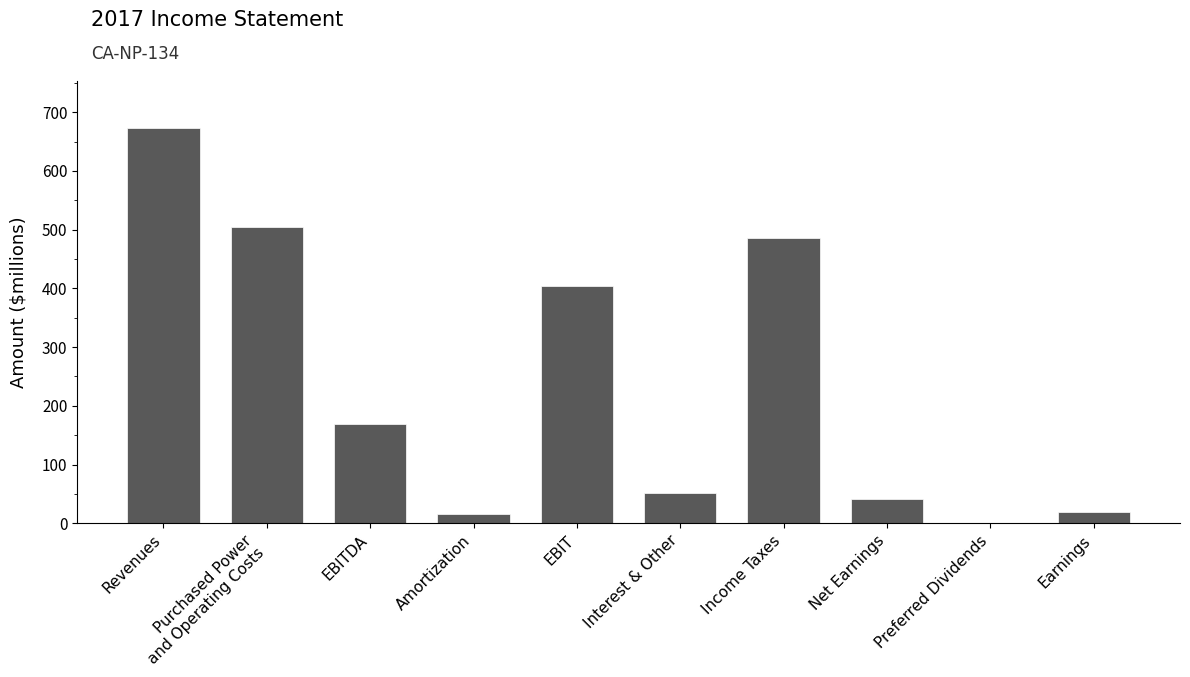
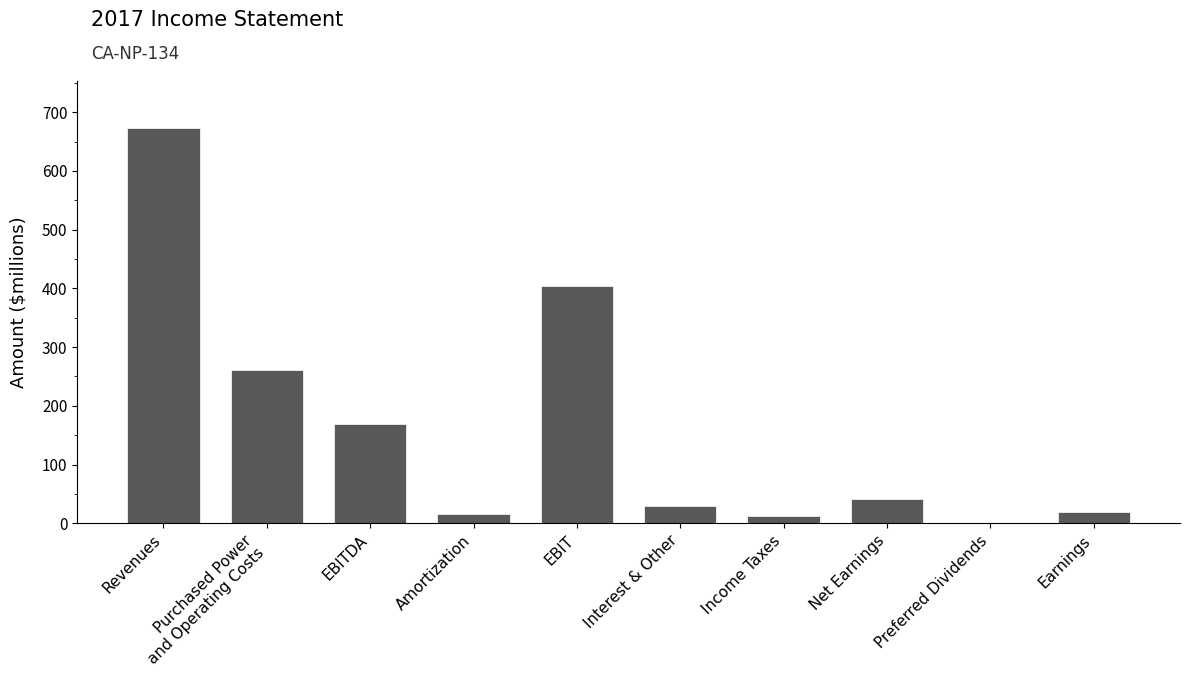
  {
    "Revenues": 670,
-   "Purchased Power and Operating Costs": 500,
+   "Purchased Power and Operating Costs": 260,
    "EBITDA": 170,
    "Amortization": 20,
    "EBIT": 400,
-   "Interest & Other": 50,
-   "Income Taxes": 490,
+   "Interest & Other": 30,
+   "Income Taxes": 10,
    "Net Earnings": 40,
    "Earnings": 20
  }
